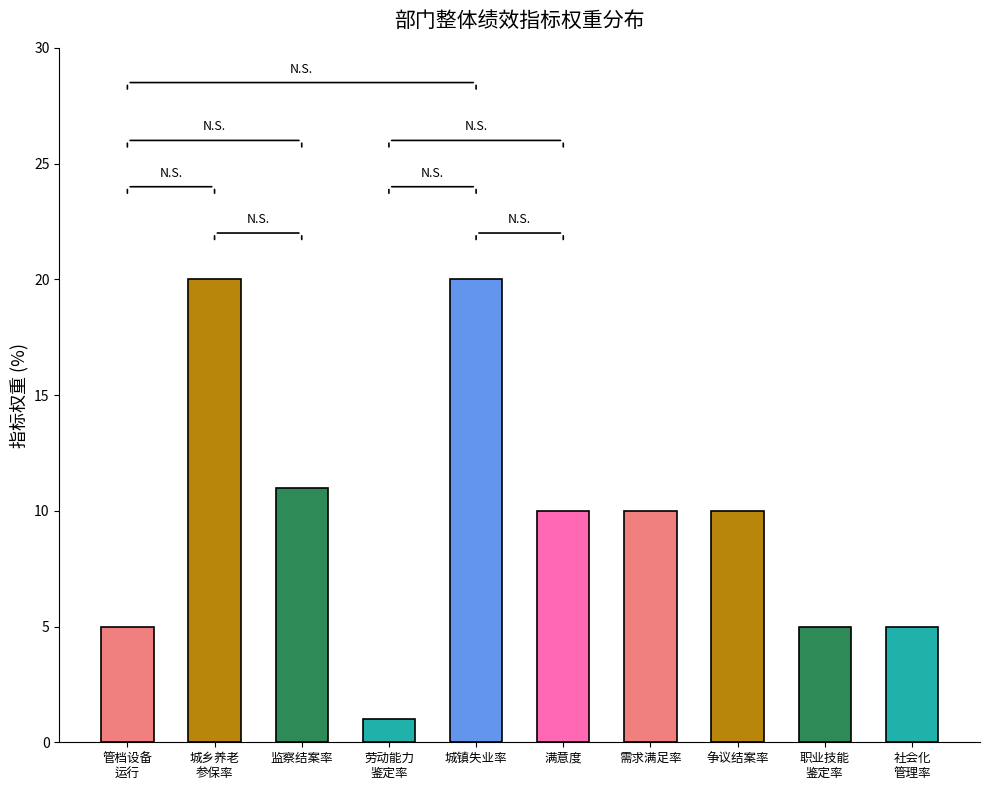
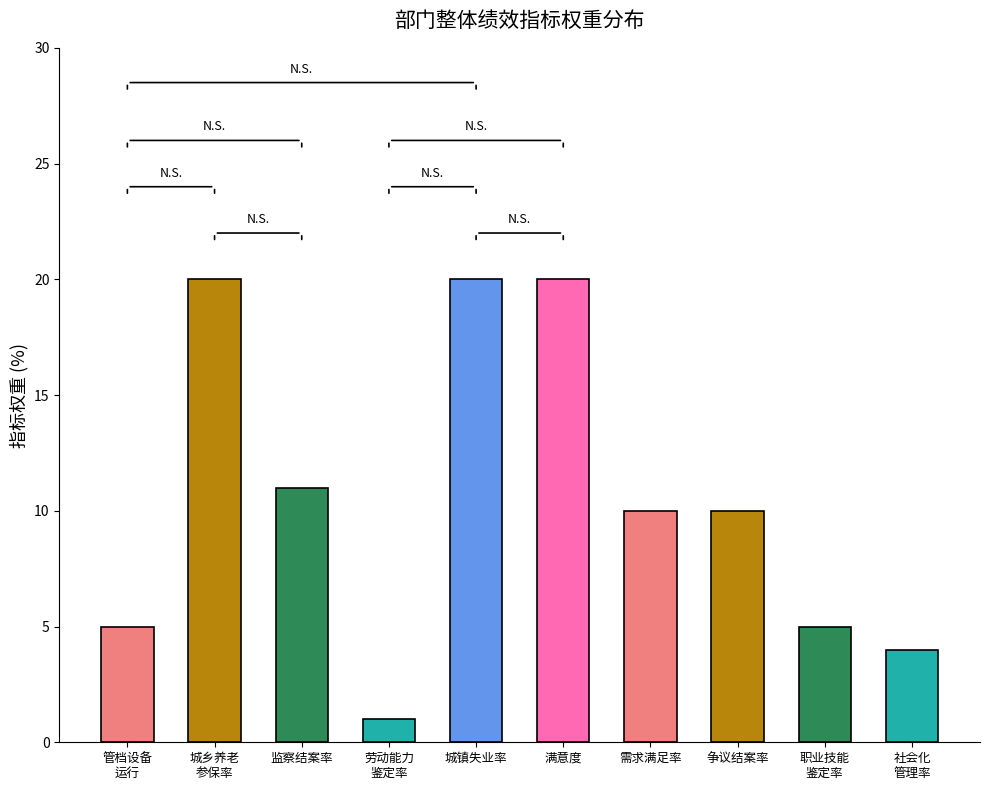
  {
    "管档设备 运行": 5,
    "城乡养老 参保率": 20,
    "监察结案率": 11,
    "劳动能力 鉴定率": 1,
    "城镇失业率": 20,
-   "满意度": 10,
+   "满意度": 20,
    "需求满足率": 10,
    "争议结案率": 10,
    "职业技能 鉴定率": 5,
-   "社会化 管理率": 5
+   "社会化 管理率": 4
  }
